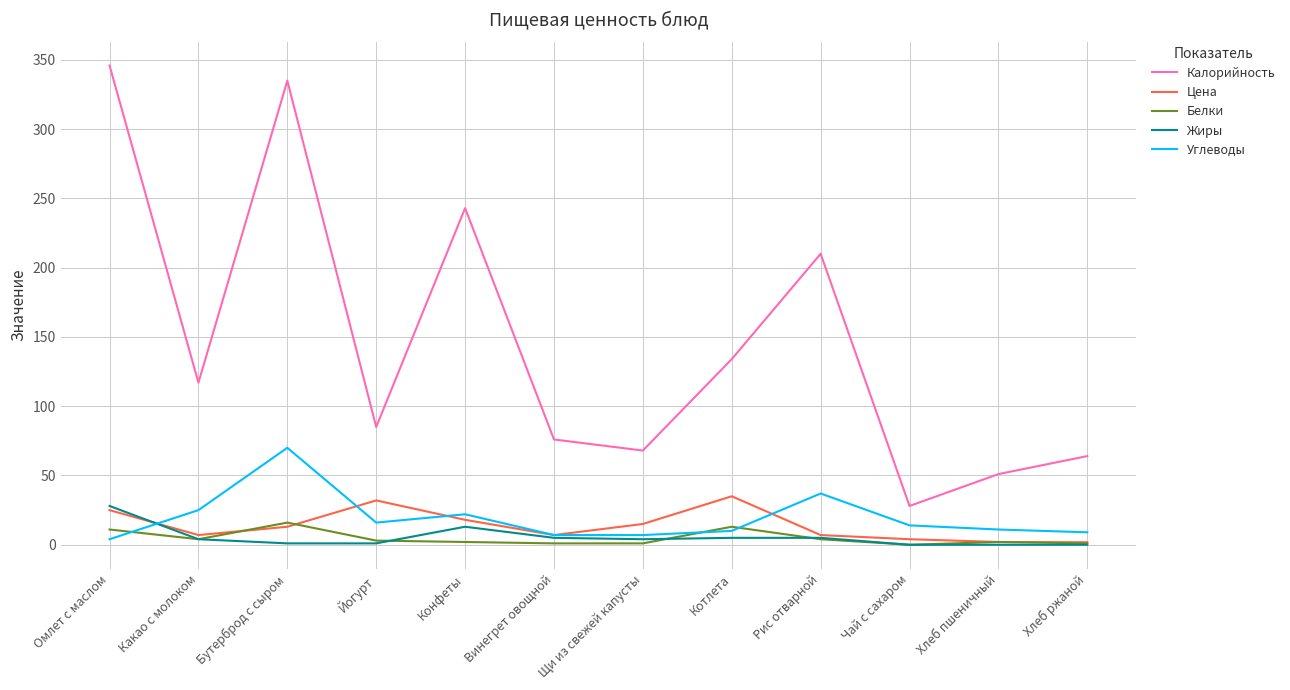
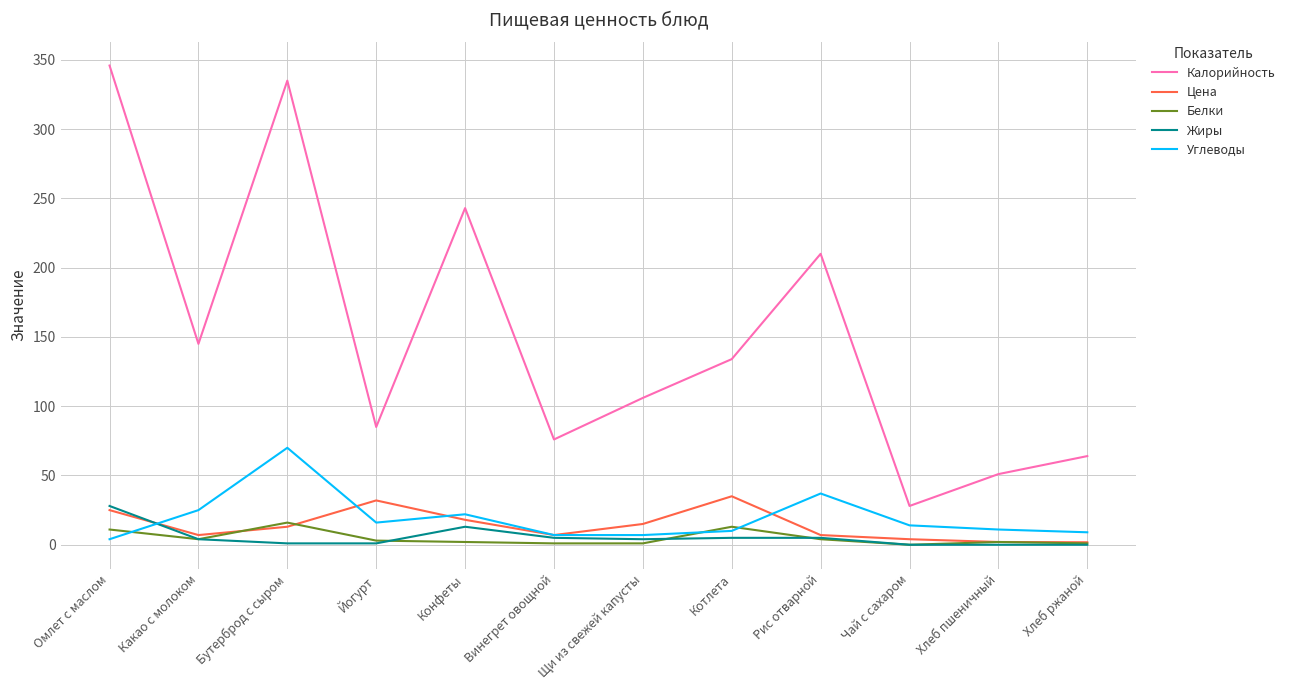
  {
    "Калорийность": {
      "Омлет с маслом": 346,
-     "Какао с молоком": 117,
+     "Какао с молоком": 145,
      "Бутерброд с сыром": 335,
      "Йогурт": 85,
      "Конфеты": 243,
      "Винегрет овощной": 76,
-     "Щи из свежей капусты": 68,
+     "Щи из свежей капусты": 106,
      "Котлета": 134,
      "Рис отварной": 210,
      "Чай с сахаром": 28,
      "Хлеб пшеничный": 51,
      "Хлеб ржаной": 64
    },
    "Цена": {
      "Омлет с маслом": 25,
      "Какао с молоком": 7,
      "Бутерброд с сыром": 13,
      "Йогурт": 32,
      "Конфеты": 18,
      "Щи из свежей капусты": 15,
      "Котлета": 35,
      "Рис отварной": 7,
      "Чай с сахаром": 4
    },
    "Белки": {
      "Омлет с маслом": 11,
      "Бутерброд с сыром": 16,
      "Йогурт": 3,
      "Конфеты": 2,
      "Винегрет овощной": 1,
      "Щи из свежей капусты": 1,
      "Котлета": 13
    },
    "Жиры": {
      "Омлет с маслом": 28,
      "Бутерброд с сыром": 1,
      "Йогурт": 1,
      "Конфеты": 13,
      "Винегрет овощной": 5,
      "Щи из свежей капусты": 4,
      "Котлета": 5,
      "Хлеб пшеничный": 0
    },
    "Углеводы": {
      "Омлет с маслом": 4,
      "Какао с молоком": 25,
      "Бутерброд с сыром": 70,
      "Йогурт": 16,
      "Конфеты": 22,
      "Щи из свежей капусты": 7,
      "Котлета": 10,
      "Рис отварной": 37,
      "Чай с сахаром": 14,
      "Хлеб пшеничный": 11,
      "Хлеб ржаной": 9
    }
  }
